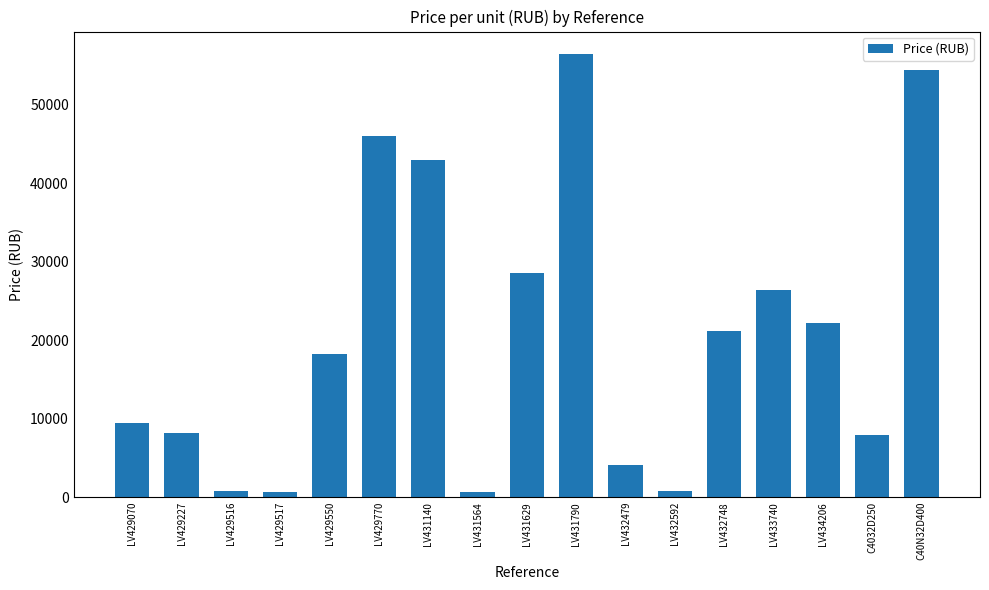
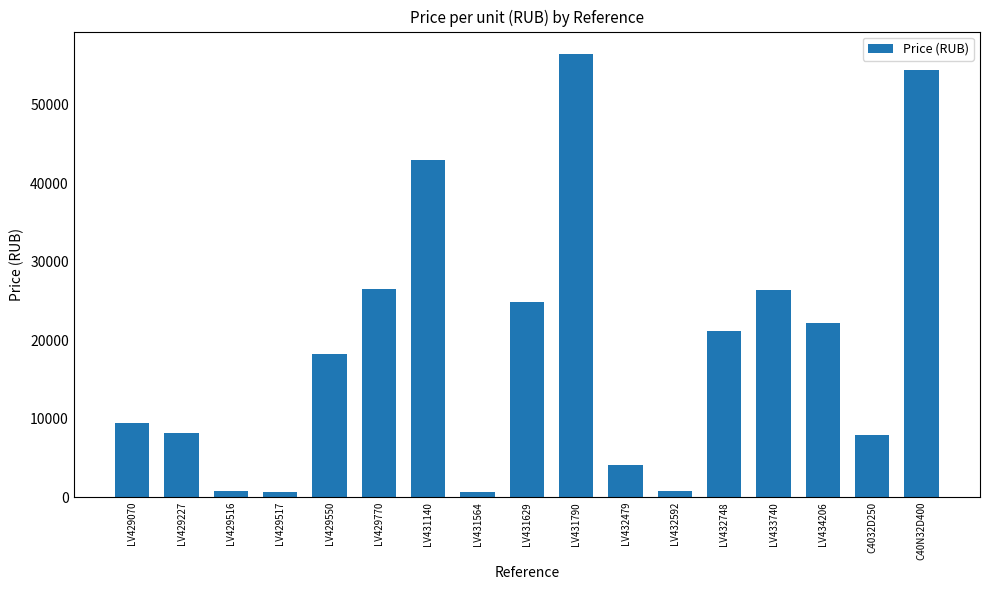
  {
    "LV429070": 9000,
    "LV429227": 8000,
    "LV429516": 1000,
    "LV429517": 1000,
    "LV429550": 18000,
-   "LV429770": 46000,
+   "LV429770": 26000,
    "LV431140": 43000,
    "LV431564": 1000,
-   "LV431629": 29000,
+   "LV431629": 25000,
    "LV431790": 57000,
    "LV432479": 4000,
    "LV432592": 1000,
    "LV432748": 21000,
    "LV433740": 26000,
    "LV434206": 22000,
    "C4032D250": 8000,
    "C40N32D400": 54000
  }
